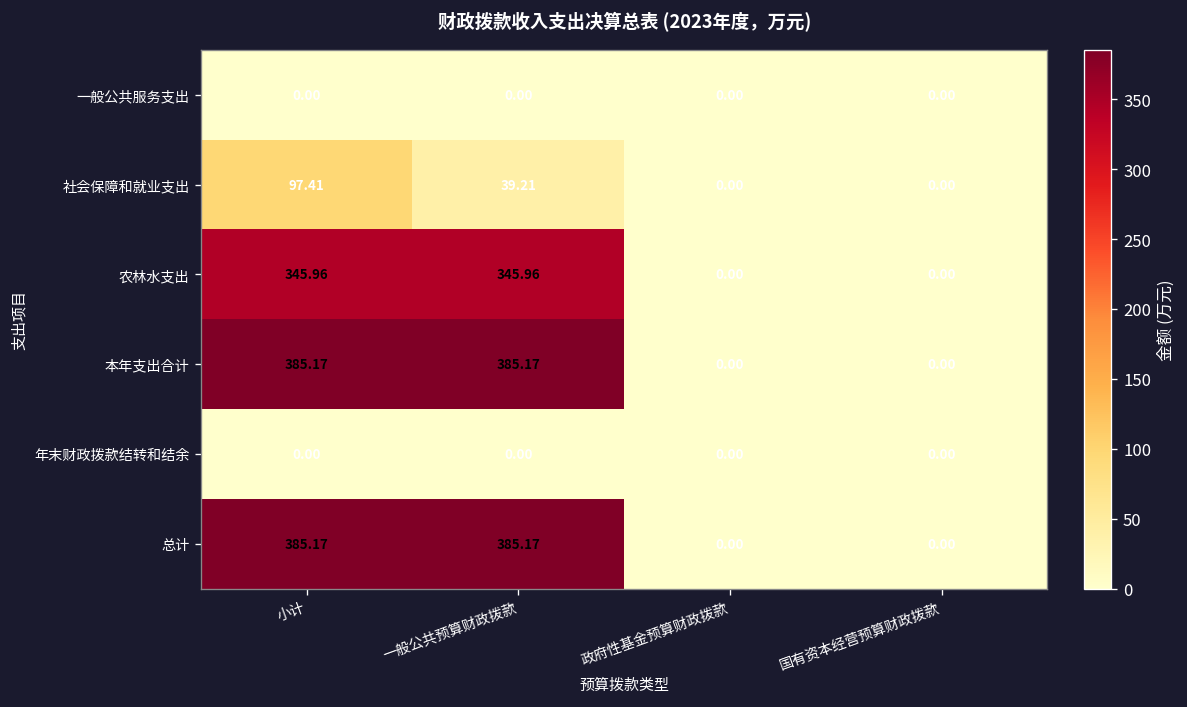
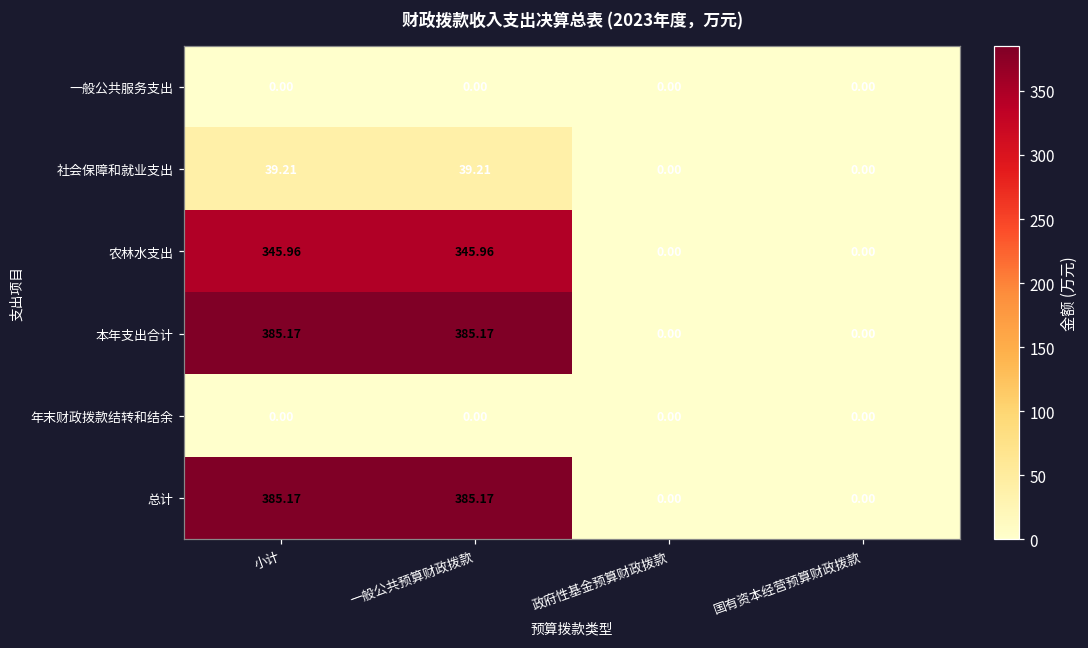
  {
    "一般公共服务支出": {
      "小计": 0.00,
      "一般公共预算财政拨款": 0.00,
      "政府性基金预算财政拨款": 0.00,
      "国有资本经营预算财政拨款": 0.00
    },
    "社会保障和就业支出": {
-     "小计": 97.41,
+     "小计": 39.21,
      "一般公共预算财政拨款": 39.21,
      "政府性基金预算财政拨款": 0.00,
      "国有资本经营预算财政拨款": 0.00
    },
    "农林水支出": {
      "小计": 345.96,
      "一般公共预算财政拨款": 345.96,
      "政府性基金预算财政拨款": 0.00,
      "国有资本经营预算财政拨款": 0.00
    },
    "本年支出合计": {
      "小计": 385.17,
      "一般公共预算财政拨款": 385.17,
      "政府性基金预算财政拨款": 0.00,
      "国有资本经营预算财政拨款": 0.00
    },
    "年末财政拨款结转和结余": {
      "小计": 0.00,
      "一般公共预算财政拨款": 0.00,
      "政府性基金预算财政拨款": 0.00,
      "国有资本经营预算财政拨款": 0.00
    },
    "总计": {
      "小计": 385.17,
      "一般公共预算财政拨款": 385.17,
      "政府性基金预算财政拨款": 0.00,
      "国有资本经营预算财政拨款": 0.00
    }
  }
